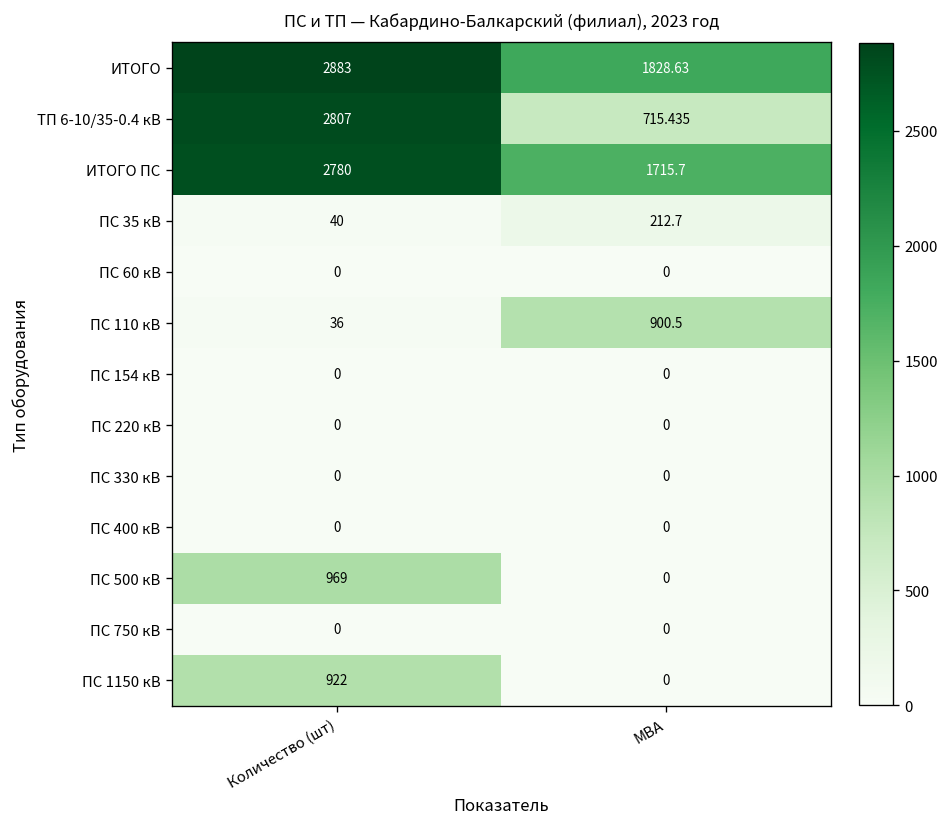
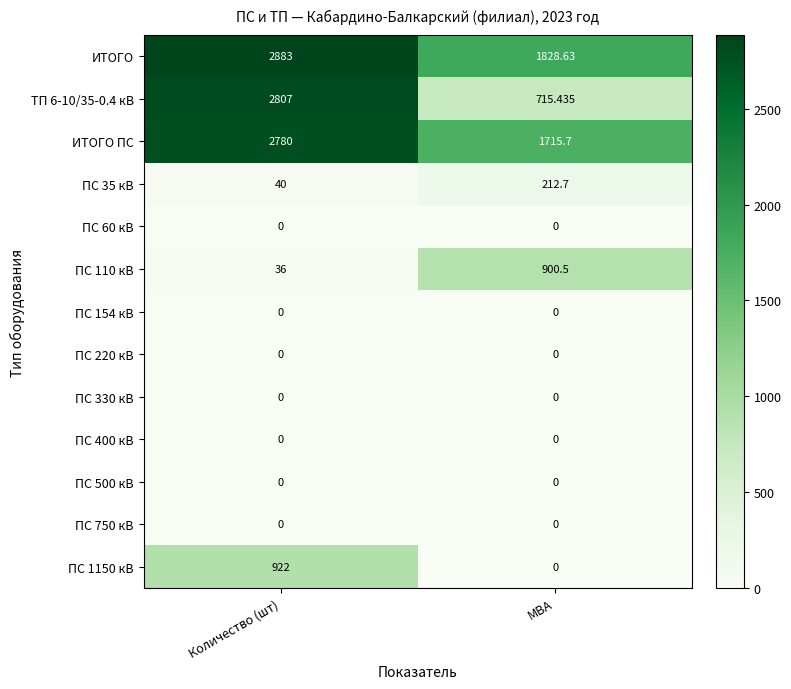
  {
    "ИТОГО": {
      "Количество (шт)": 2883,
      "МВА": 1828.63
    },
    "ТП 6-10/35-0.4 кВ": {
      "Количество (шт)": 2807,
      "МВА": 715.435
    },
    "ИТОГО ПС": {
      "Количество (шт)": 2780,
      "МВА": 1715.7
    },
    "ПС 35 кВ": {
      "Количество (шт)": 40,
      "МВА": 212.7
    },
    "ПС 60 кВ": {
      "Количество (шт)": 0,
      "МВА": 0
    },
    "ПС 110 кВ": {
      "Количество (шт)": 36,
      "МВА": 900.5
    },
    "ПС 154 кВ": {
      "Количество (шт)": 0,
      "МВА": 0
    },
    "ПС 220 кВ": {
      "Количество (шт)": 0,
      "МВА": 0
    },
    "ПС 330 кВ": {
      "Количество (шт)": 0,
      "МВА": 0
    },
    "ПС 400 кВ": {
      "Количество (шт)": 0,
      "МВА": 0
    },
    "ПС 500 кВ": {
-     "Количество (шт)": 969,
+     "Количество (шт)": 0,
      "МВА": 0
    },
    "ПС 750 кВ": {
      "Количество (шт)": 0,
      "МВА": 0
    },
    "ПС 1150 кВ": {
      "Количество (шт)": 922,
      "МВА": 0
    }
  }
